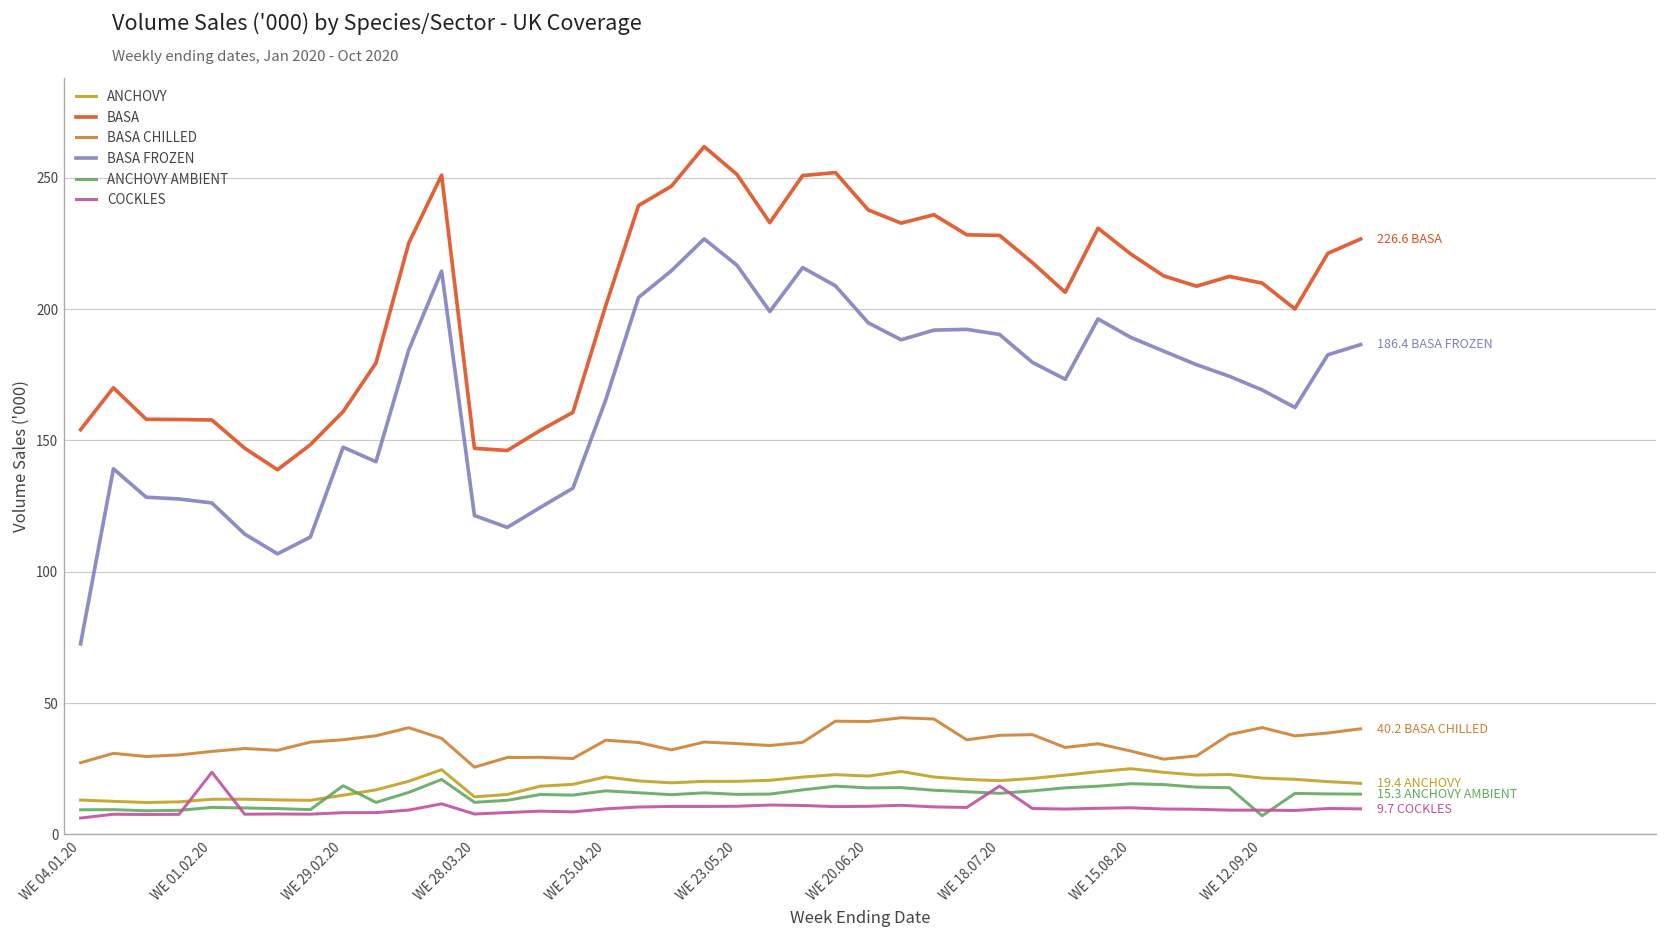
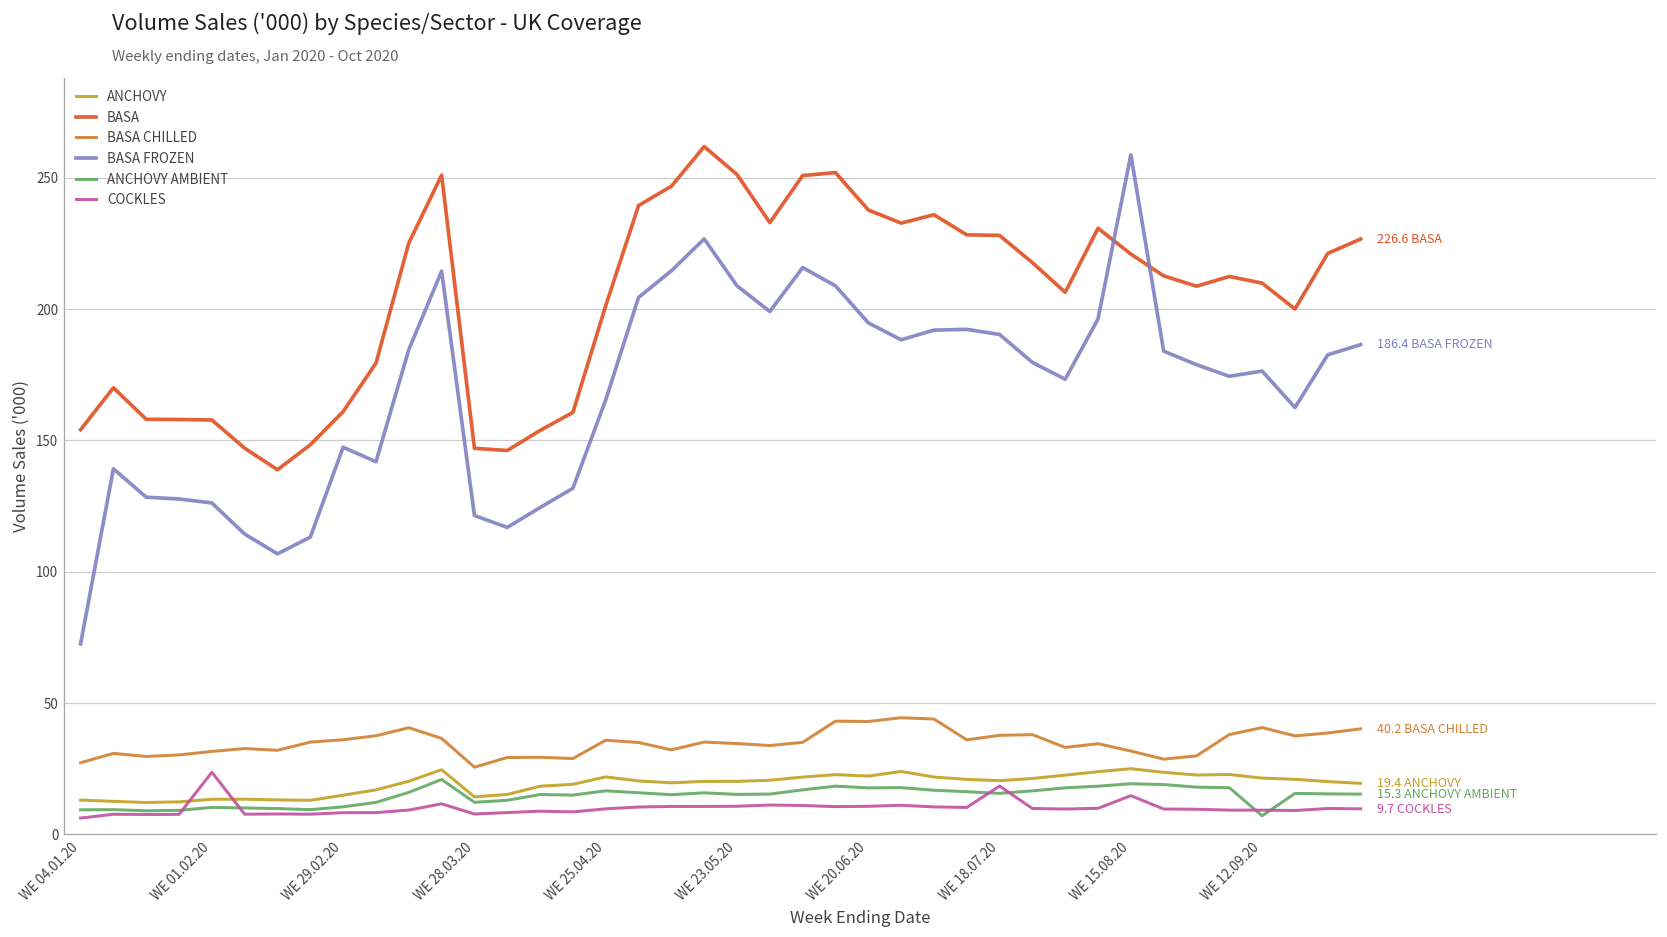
  {
    "BASA FROZEN": {
      "WE 04.01.20": 73,
      "WE 01.02.20": 126,
      "WE 29.02.20": 147,
      "WE 28.03.20": 121,
      "WE 25.04.20": 165,
-     "WE 23.05.20": 217,
+     "WE 23.05.20": 209,
      "WE 20.06.20": 195,
      "WE 18.07.20": 190,
-     "WE 15.08.20": 189,
-     "WE 12.09.20": 169
+     "WE 15.08.20": 259,
+     "WE 12.09.20": 176
    },
    "ANCHOVY AMBIENT": {
      "WE 04.01.20": 9,
      "WE 01.02.20": 10,
-     "WE 29.02.20": 19,
+     "WE 29.02.20": 10,
      "WE 28.03.20": 12,
      "WE 25.04.20": 17,
      "WE 23.05.20": 15,
      "WE 20.06.20": 18,
      "WE 18.07.20": 16,
      "WE 15.08.20": 19,
      "WE 12.09.20": 7
    },
    "COCKLES": {
      "WE 04.01.20": 6,
      "WE 01.02.20": 24,
      "WE 29.02.20": 8,
      "WE 28.03.20": 8,
      "WE 25.04.20": 10,
      "WE 23.05.20": 11,
      "WE 20.06.20": 11,
      "WE 18.07.20": 18,
-     "WE 15.08.20": 10,
+     "WE 15.08.20": 15,
      "WE 12.09.20": 9
    }
  }
